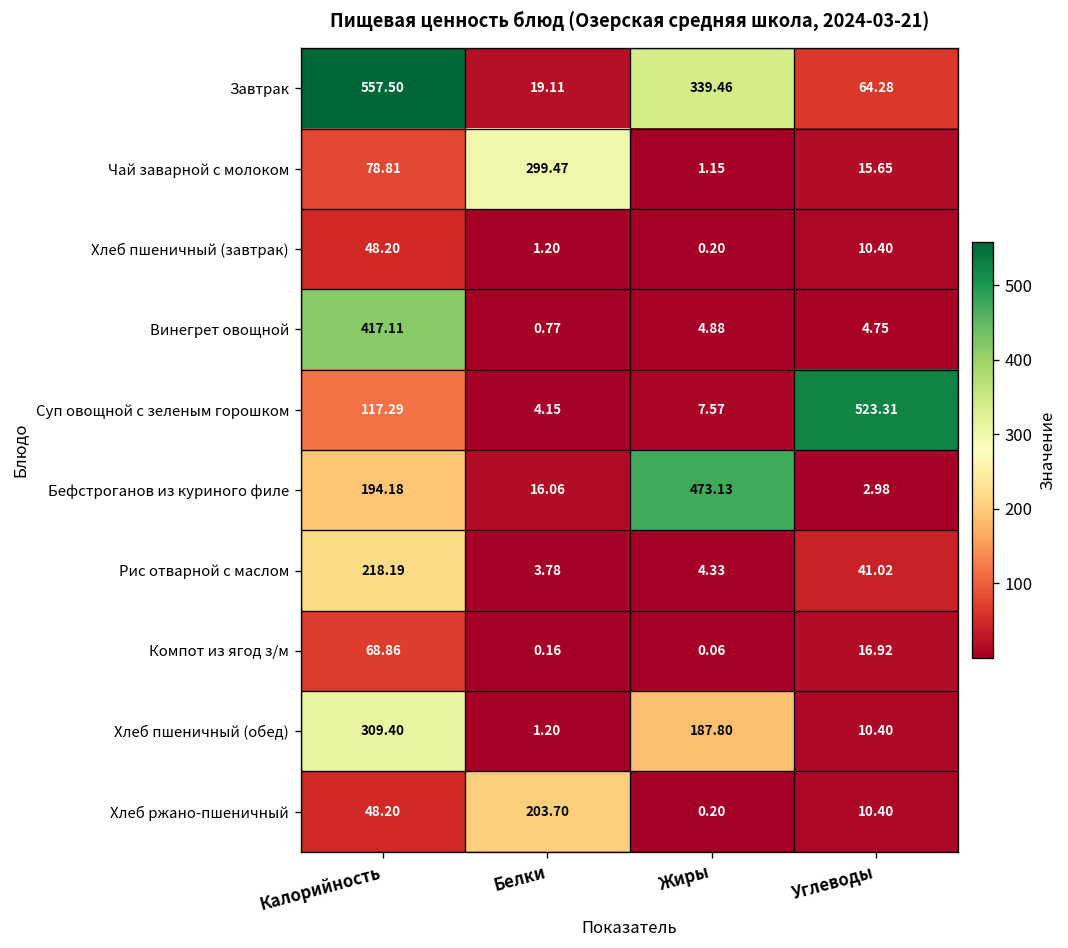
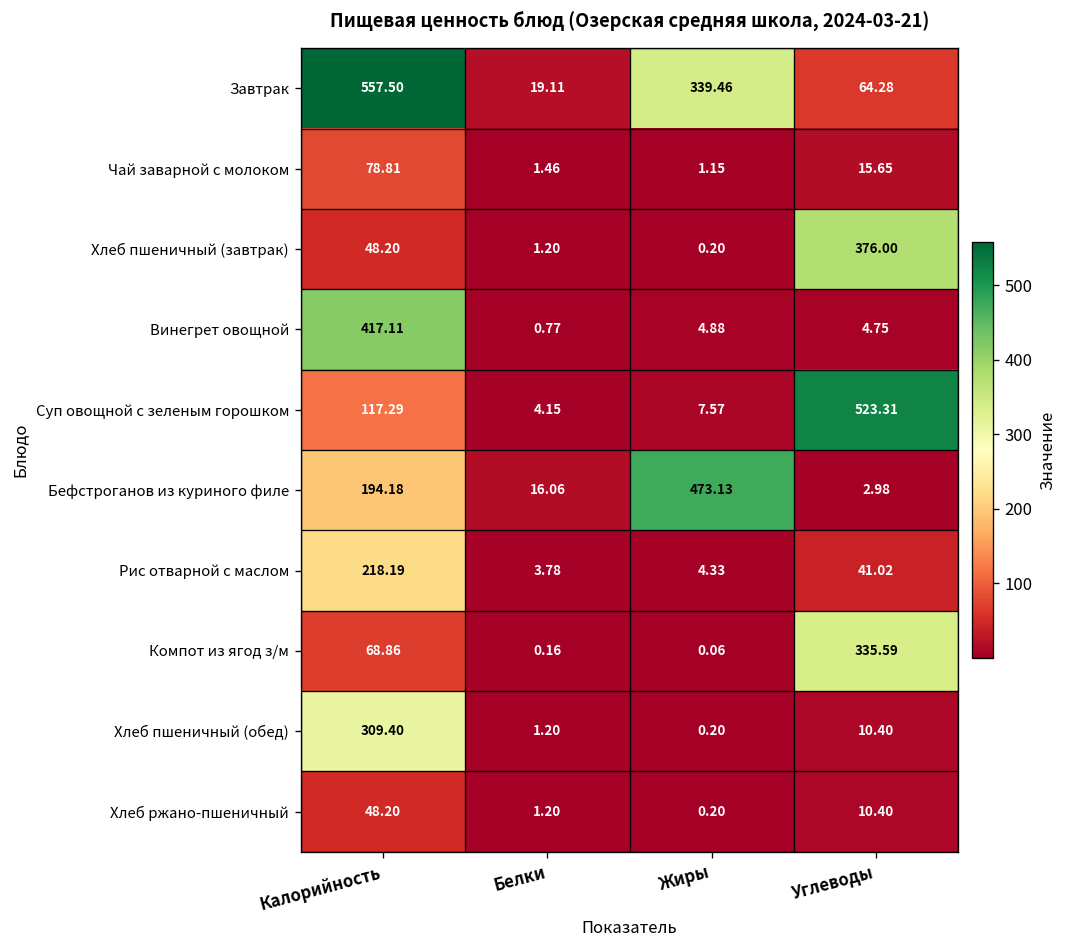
  {
    "Завтрак": {
      "Калорийность": 557.50,
      "Белки": 19.11,
      "Жиры": 339.46,
      "Углеводы": 64.28
    },
    "Чай заварной с молоком": {
      "Калорийность": 78.81,
-     "Белки": 299.47,
+     "Белки": 1.46,
      "Жиры": 1.15,
      "Углеводы": 15.65
    },
    "Хлеб пшеничный (завтрак)": {
      "Калорийность": 48.20,
      "Белки": 1.20,
      "Жиры": 0.20,
-     "Углеводы": 10.40
+     "Углеводы": 376.00
    },
    "Винегрет овощной": {
      "Калорийность": 417.11,
      "Белки": 0.77,
      "Жиры": 4.88,
      "Углеводы": 4.75
    },
    "Суп овощной с зеленым горошком": {
      "Калорийность": 117.29,
      "Белки": 4.15,
      "Жиры": 7.57,
      "Углеводы": 523.31
    },
    "Бефстроганов из куриного филе": {
      "Калорийность": 194.18,
      "Белки": 16.06,
      "Жиры": 473.13,
      "Углеводы": 2.98
    },
    "Рис отварной с маслом": {
      "Калорийность": 218.19,
      "Белки": 3.78,
      "Жиры": 4.33,
      "Углеводы": 41.02
    },
    "Компот из ягод з/м": {
      "Калорийность": 68.86,
      "Белки": 0.16,
      "Жиры": 0.06,
-     "Углеводы": 16.92
+     "Углеводы": 335.59
    },
    "Хлеб пшеничный (обед)": {
      "Калорийность": 309.40,
      "Белки": 1.20,
-     "Жиры": 187.80,
+     "Жиры": 0.20,
      "Углеводы": 10.40
    },
    "Хлеб ржано-пшеничный": {
      "Калорийность": 48.20,
-     "Белки": 203.70,
+     "Белки": 1.20,
      "Жиры": 0.20,
      "Углеводы": 10.40
    }
  }
